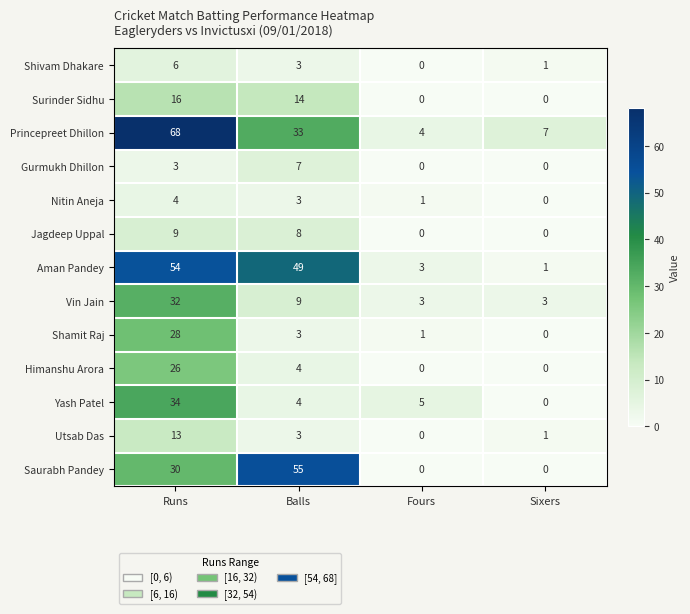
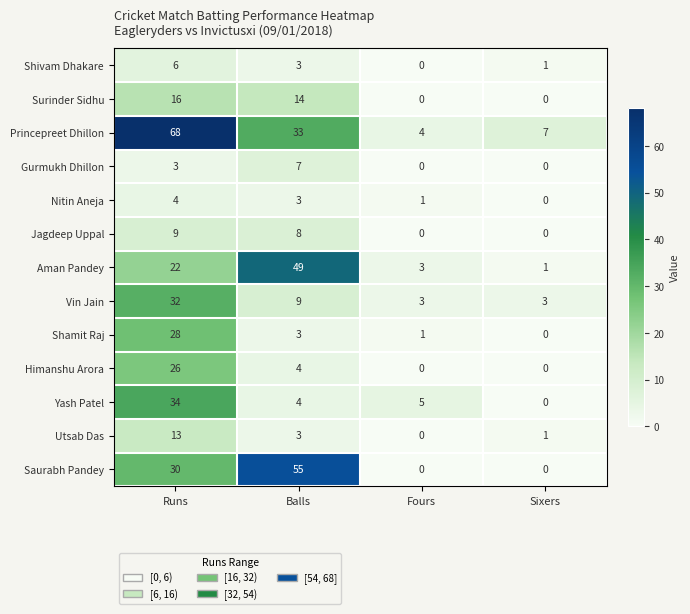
  {
    "Shivam Dhakare": {
      "Runs": 6,
      "Balls": 3,
      "Fours": 0,
      "Sixers": 1
    },
    "Surinder Sidhu": {
      "Runs": 16,
      "Balls": 14,
      "Fours": 0,
      "Sixers": 0
    },
    "Princepreet Dhillon": {
      "Runs": 68,
      "Balls": 33,
      "Fours": 4,
      "Sixers": 7
    },
    "Gurmukh Dhillon": {
      "Runs": 3,
      "Balls": 7,
      "Fours": 0,
      "Sixers": 0
    },
    "Nitin Aneja": {
      "Runs": 4,
      "Balls": 3,
      "Fours": 1,
      "Sixers": 0
    },
    "Jagdeep Uppal": {
      "Runs": 9,
      "Balls": 8,
      "Fours": 0,
      "Sixers": 0
    },
    "Aman Pandey": {
-     "Runs": 54,
+     "Runs": 22,
      "Balls": 49,
      "Fours": 3,
      "Sixers": 1
    },
    "Vin Jain": {
      "Runs": 32,
      "Balls": 9,
      "Fours": 3,
      "Sixers": 3
    },
    "Shamit Raj": {
      "Runs": 28,
      "Balls": 3,
      "Fours": 1,
      "Sixers": 0
    },
    "Himanshu Arora": {
      "Runs": 26,
      "Balls": 4,
      "Fours": 0,
      "Sixers": 0
    },
    "Yash Patel": {
      "Runs": 34,
      "Balls": 4,
      "Fours": 5,
      "Sixers": 0
    },
    "Utsab Das": {
      "Runs": 13,
      "Balls": 3,
      "Fours": 0,
      "Sixers": 1
    },
    "Saurabh Pandey": {
      "Runs": 30,
      "Balls": 55,
      "Fours": 0,
      "Sixers": 0
    }
  }
